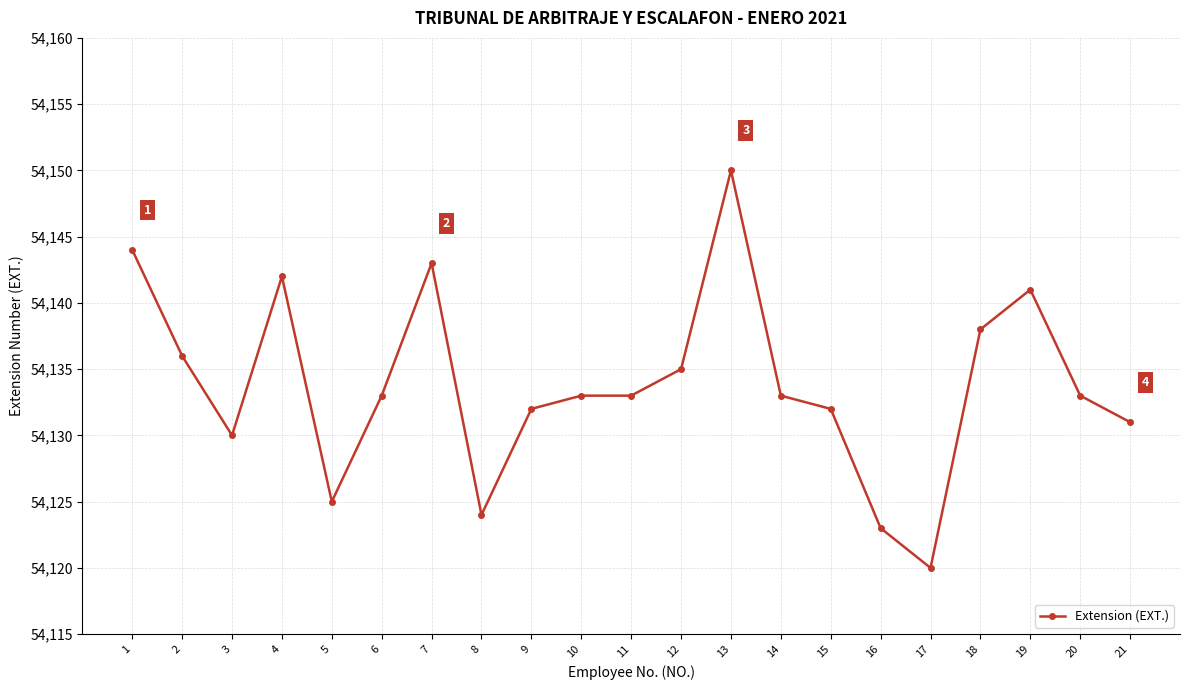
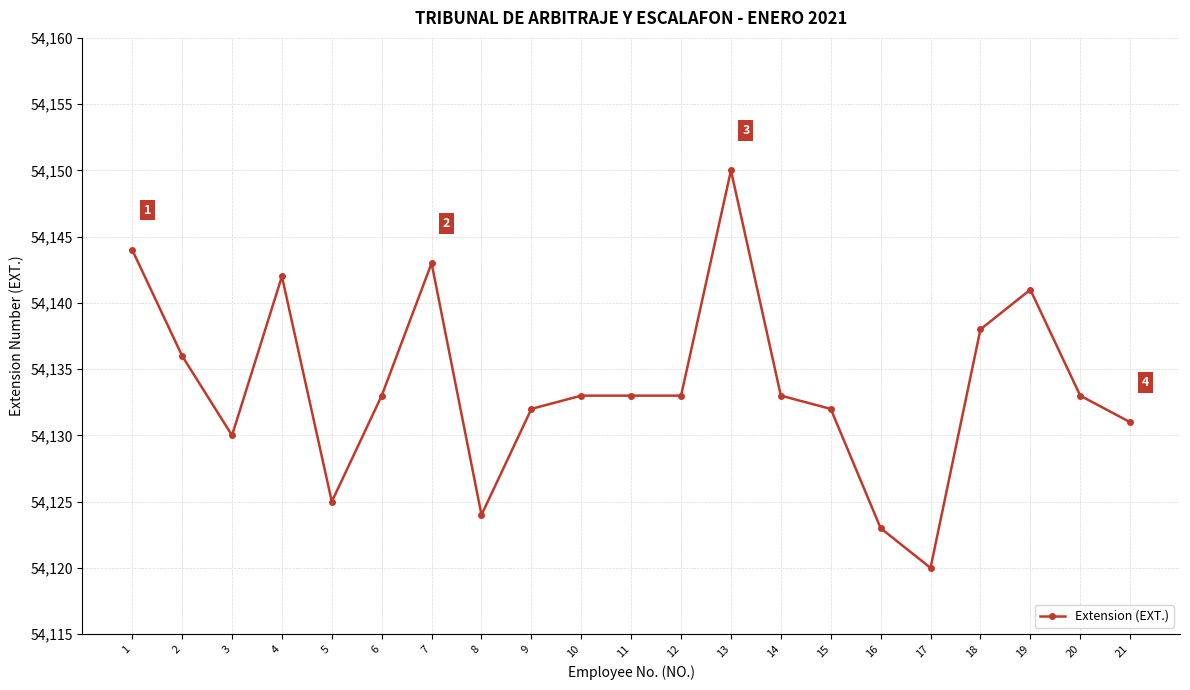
  {
    "1": "54,144",
    "2": "54,136",
    "3": "54,130",
    "4": "54,142",
    "5": "54,125",
    "6": "54,133",
    "7": "54,143",
    "8": "54,124",
    "9": "54,132",
    "10": "54,133",
    "11": "54,133",
-   "12": "54,135",
+   "12": "54,133",
    "13": "54,150",
    "14": "54,133",
    "15": "54,132",
    "16": "54,123",
    "17": "54,120",
    "18": "54,138",
    "19": "54,141",
    "20": "54,133",
    "21": "54,131"
  }
